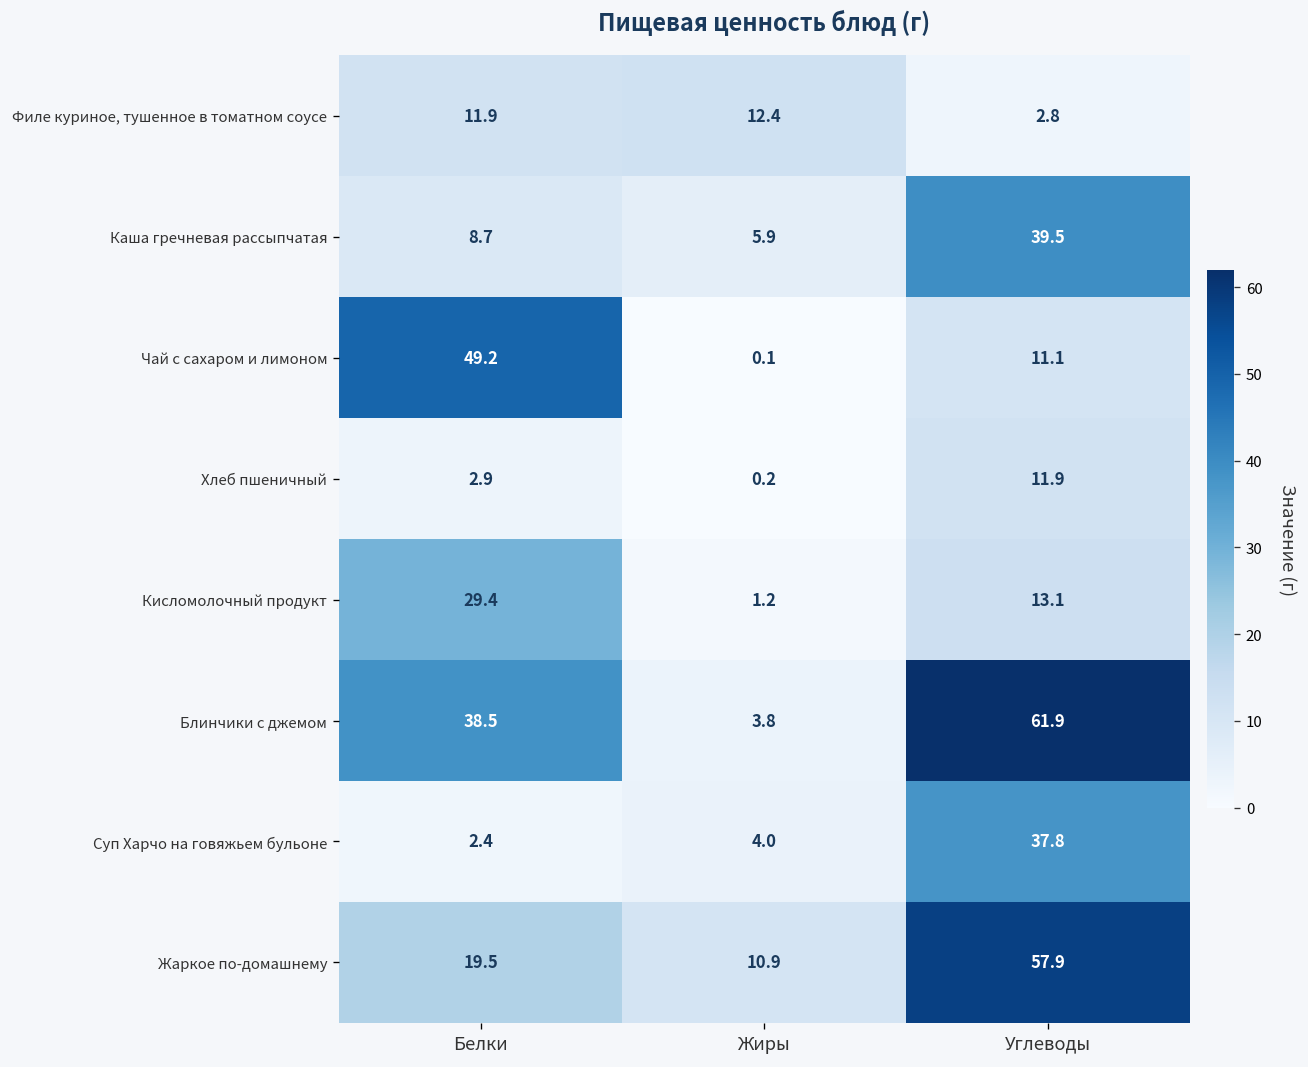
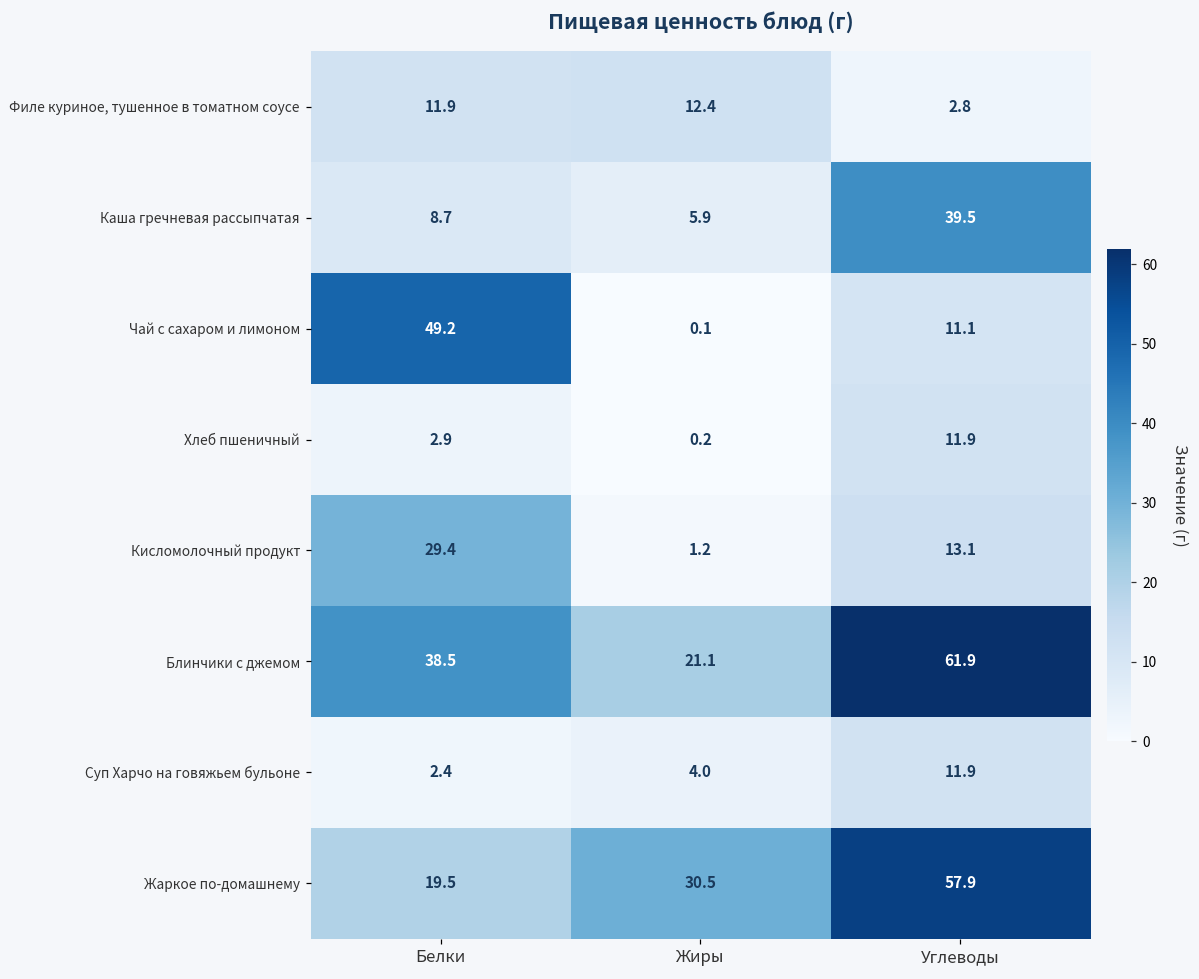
  {
    "Филе куриное, тушенное в томатном соусе": {
      "Белки": 11.9,
      "Жиры": 12.4,
      "Углеводы": 2.8
    },
    "Каша гречневая рассыпчатая": {
      "Белки": 8.7,
      "Жиры": 5.9,
      "Углеводы": 39.5
    },
    "Чай с сахаром и лимоном": {
      "Белки": 49.2,
      "Жиры": 0.1,
      "Углеводы": 11.1
    },
    "Хлеб пшеничный": {
      "Белки": 2.9,
      "Жиры": 0.2,
      "Углеводы": 11.9
    },
    "Кисломолочный продукт": {
      "Белки": 29.4,
      "Жиры": 1.2,
      "Углеводы": 13.1
    },
    "Блинчики с джемом": {
      "Белки": 38.5,
-     "Жиры": 3.8,
+     "Жиры": 21.1,
      "Углеводы": 61.9
    },
    "Суп Харчо на говяжьем бульоне": {
      "Белки": 2.4,
      "Жиры": 4.0,
-     "Углеводы": 37.8
+     "Углеводы": 11.9
    },
    "Жаркое по-домашнему": {
      "Белки": 19.5,
-     "Жиры": 10.9,
+     "Жиры": 30.5,
      "Углеводы": 57.9
    }
  }
